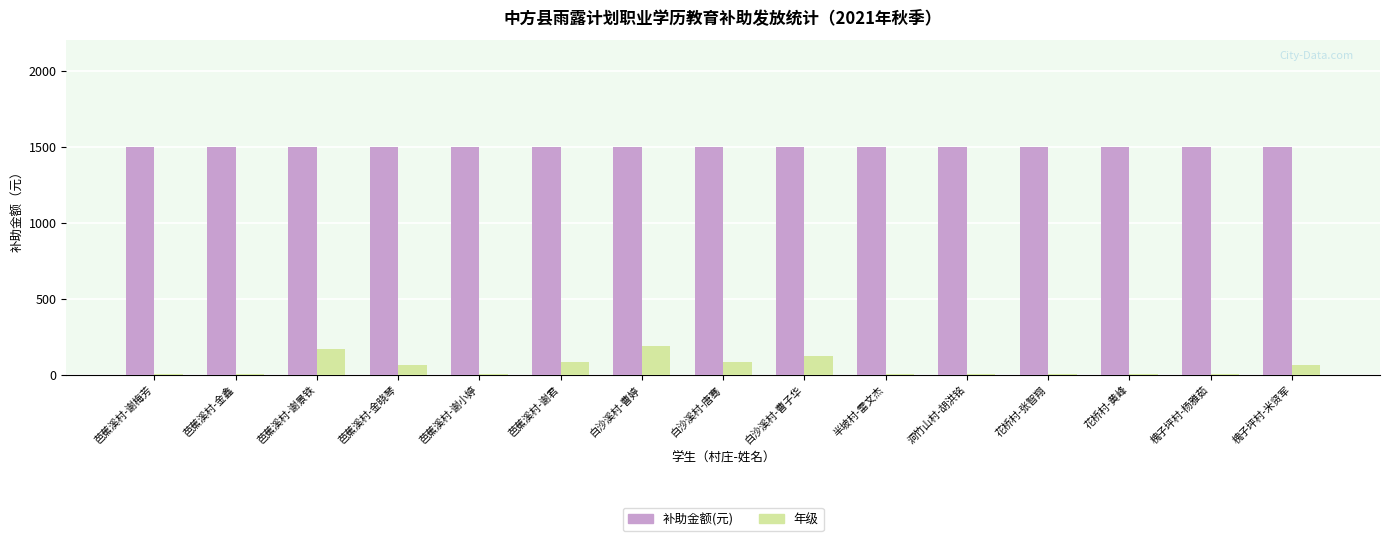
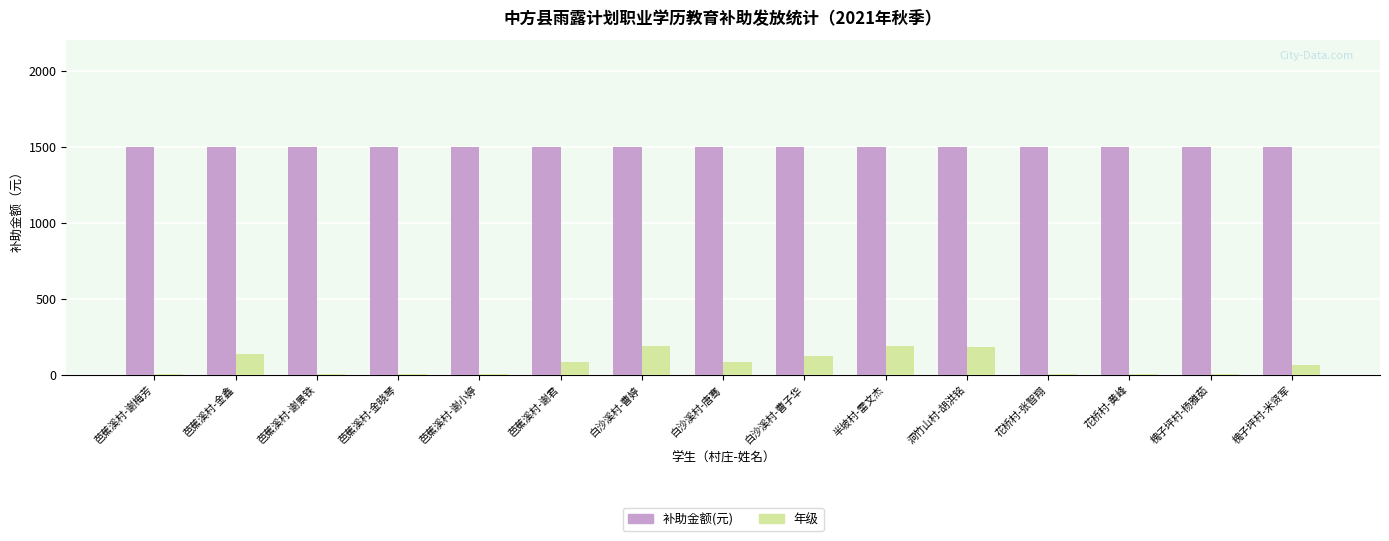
  {
    "补助金额(元)": {
      "芭蕉溪村-谢梅芳": 1500,
      "芭蕉溪村-金鑫": 1500,
      "芭蕉溪村-谢景铁": 1500,
      "芭蕉溪村-金晓琴": 1500,
      "芭蕉溪村-谢小婷": 1500,
      "芭蕉溪村-谢君": 1500,
      "白沙溪村-曹婷": 1500,
      "白沙溪村-唐骞": 1500,
      "白沙溪村-曹子华": 1500,
      "半坡村-雷文杰": 1500,
      "洞竹山村-胡洪铭": 1500,
      "花桥村-张智翔": 1500,
      "花桥村-黄峰": 1500,
      "槐子坪村-杨雅茹": 1500,
      "槐子坪村-米贤军": 1500
    },
    "年级": {
-     "芭蕉溪村-金鑫": 0,
-     "芭蕉溪村-谢景铁": 170,
-     "芭蕉溪村-金晓琴": 60,
+     "芭蕉溪村-金鑫": 140,
+     "芭蕉溪村-谢景铁": 0,
+     "芭蕉溪村-金晓琴": 0,
      "芭蕉溪村-谢君": 80,
      "白沙溪村-曹婷": 190,
      "白沙溪村-唐骞": 80,
      "白沙溪村-曹子华": 120,
-     "半坡村-雷文杰": 0,
-     "洞竹山村-胡洪铭": 0,
+     "半坡村-雷文杰": 190,
+     "洞竹山村-胡洪铭": 180,
      "槐子坪村-米贤军": 60
    }
  }
